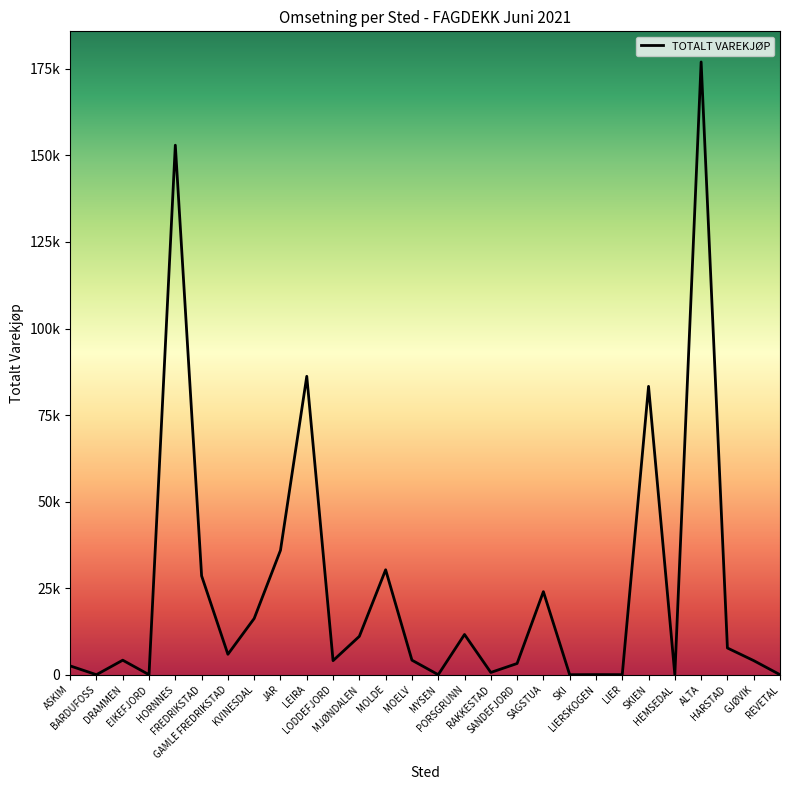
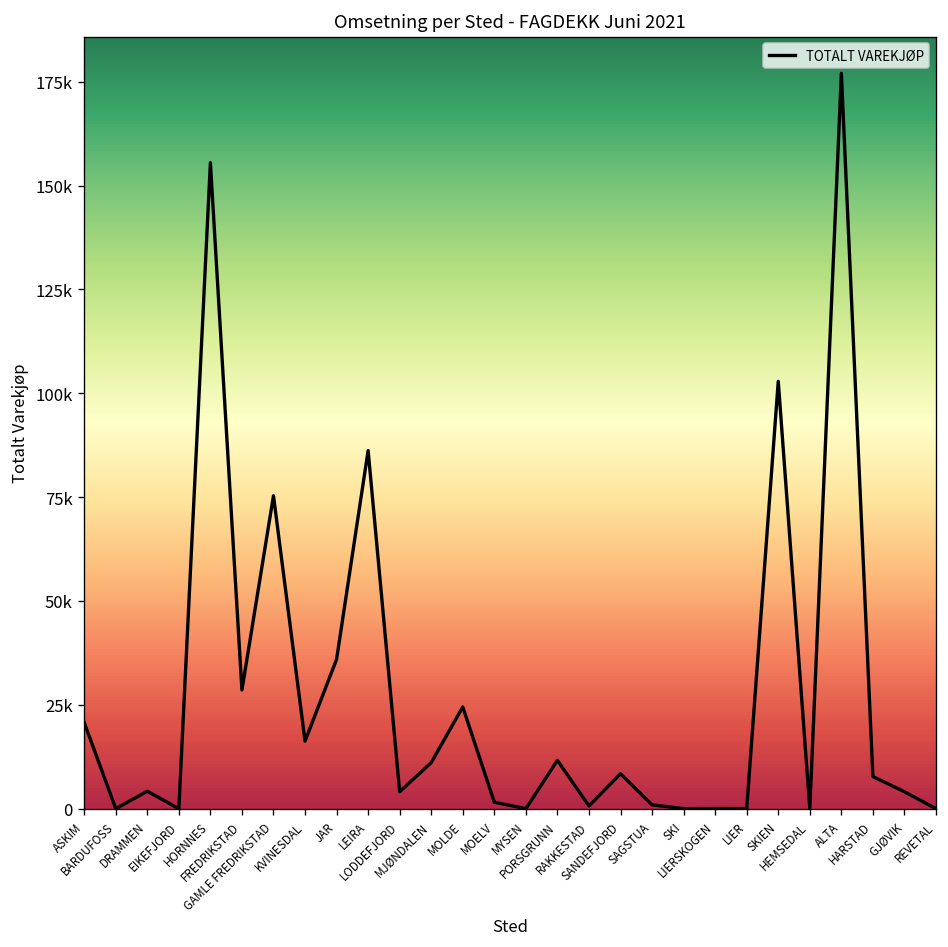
  {
-   "ASKIM": 3000,
+   "ASKIM": 21000,
    "BARDUFOSS": 0,
    "DRAMMEN": 4000,
    "EIKEFJORD": 0,
-   "HORNNES": 153000,
+   "HORNNES": 155000,
    "FREDRIKSTAD": 29000,
-   "GAMLE FREDRIKSTAD": 6000,
+   "GAMLE FREDRIKSTAD": 75000,
    "KVINESDAL": 16000,
    "JAR": 36000,
    "LEIRA": 86000,
    "LODDEFJORD": 4000,
    "MJØNDALEN": 11000,
-   "MOLDE": 30000,
-   "MOELV": 4000,
+   "MOLDE": 24000,
+   "MOELV": 2000,
    "MYSEN": 0,
    "PORSGRUNN": 12000,
    "RAKKESTAD": 1000,
-   "SANDEFJORD": 3000,
-   "SAGSTUA": 24000,
+   "SANDEFJORD": 8000,
+   "SAGSTUA": 1000,
    "SKI": 0,
    "LIERSKOGEN": 0,
    "LIER": 0,
-   "SKIEN": 83000,
+   "SKIEN": 103000,
    "HEMSEDAL": 0,
    "ALTA": 177000,
    "HARSTAD": 8000,
    "GJØVIK": 4000,
    "REVETAL": 0
  }
